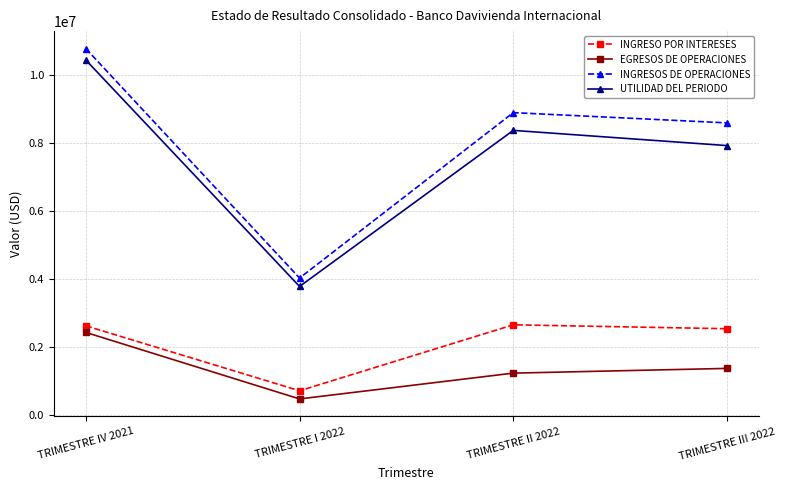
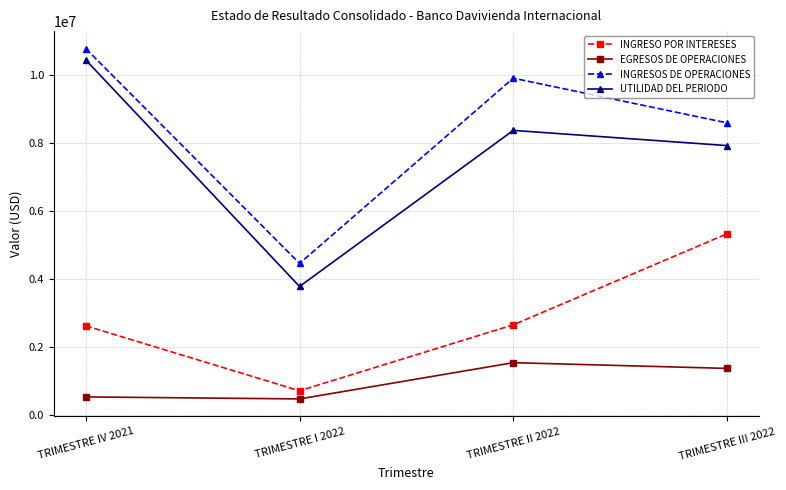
  {
    "INGRESO POR INTERESES": {
      "TRIMESTRE IV 2021": 2600000,
      "TRIMESTRE I 2022": 700000,
      "TRIMESTRE II 2022": 2700000,
-     "TRIMESTRE III 2022": 2500000
+     "TRIMESTRE III 2022": 5300000
    },
    "EGRESOS DE OPERACIONES": {
-     "TRIMESTRE IV 2021": 2400000,
+     "TRIMESTRE IV 2021": 500000,
      "TRIMESTRE I 2022": 500000,
-     "TRIMESTRE II 2022": 1200000,
+     "TRIMESTRE II 2022": 1500000,
      "TRIMESTRE III 2022": 1400000
    },
    "INGRESOS DE OPERACIONES": {
      "TRIMESTRE IV 2021": 10800000,
-     "TRIMESTRE I 2022": 4000000,
-     "TRIMESTRE II 2022": 8900000,
+     "TRIMESTRE I 2022": 4500000,
+     "TRIMESTRE II 2022": 9900000,
      "TRIMESTRE III 2022": 8600000
    },
    "UTILIDAD DEL PERIODO": {
      "TRIMESTRE IV 2021": 10400000,
      "TRIMESTRE I 2022": 3800000,
      "TRIMESTRE II 2022": 8400000,
      "TRIMESTRE III 2022": 7900000
    }
  }
